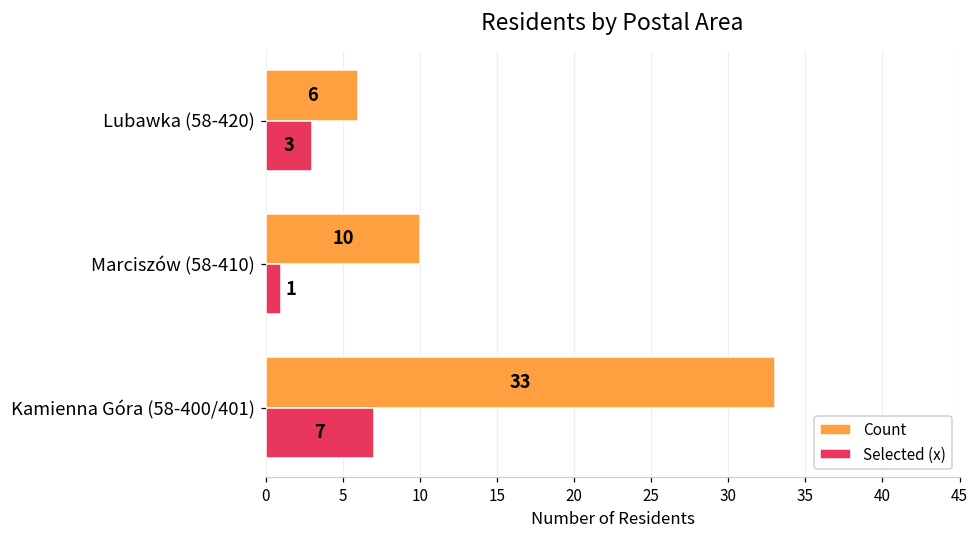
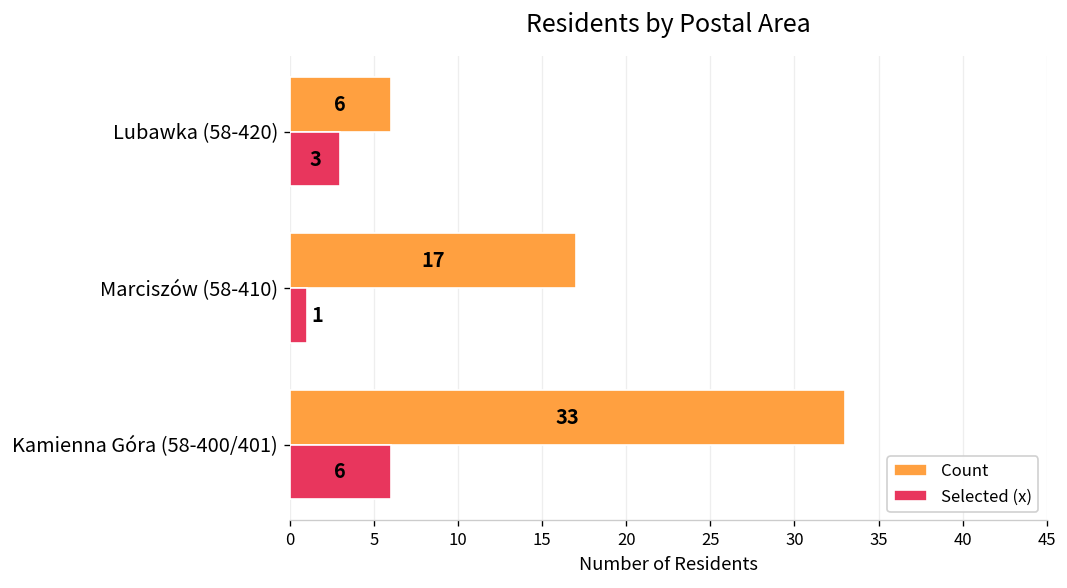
  {
    "Count": {
      "Lubawka (58-420)": 6,
-     "Marciszów (58-410)": 10,
+     "Marciszów (58-410)": 17,
      "Kamienna Góra (58-400/401)": 33
    },
    "Selected (x)": {
      "Lubawka (58-420)": 3,
      "Marciszów (58-410)": 1,
-     "Kamienna Góra (58-400/401)": 7
+     "Kamienna Góra (58-400/401)": 6
    }
  }
